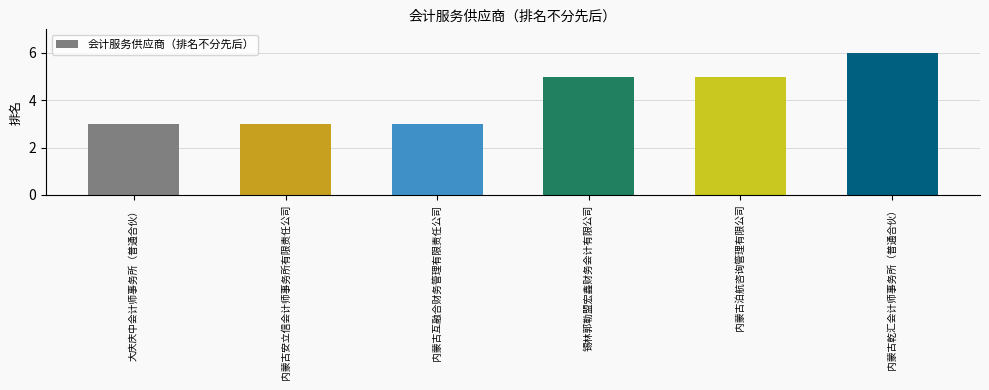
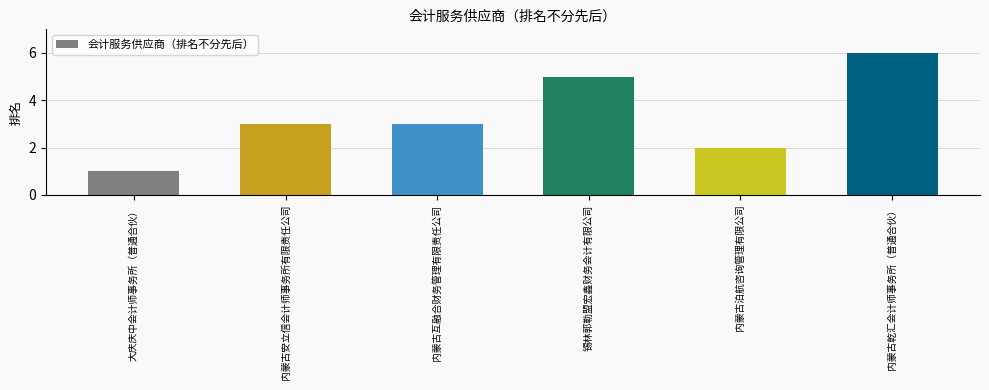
  {
-   "大庆庆中会计师事务所（普通合伙）": 3,
+   "大庆庆中会计师事务所（普通合伙）": 1,
    "内蒙古安立信会计师事务所有限责任公司": 3,
    "内蒙古互融合财务管理有限责任公司": 3,
    "锡林郭勒盟宏鑫财务会计有限公司": 5,
-   "内蒙古泊航咨询管理有限公司": 5,
+   "内蒙古泊航咨询管理有限公司": 2,
    "内蒙古乾汇会计师事务所（普通合伙）": 6
  }
